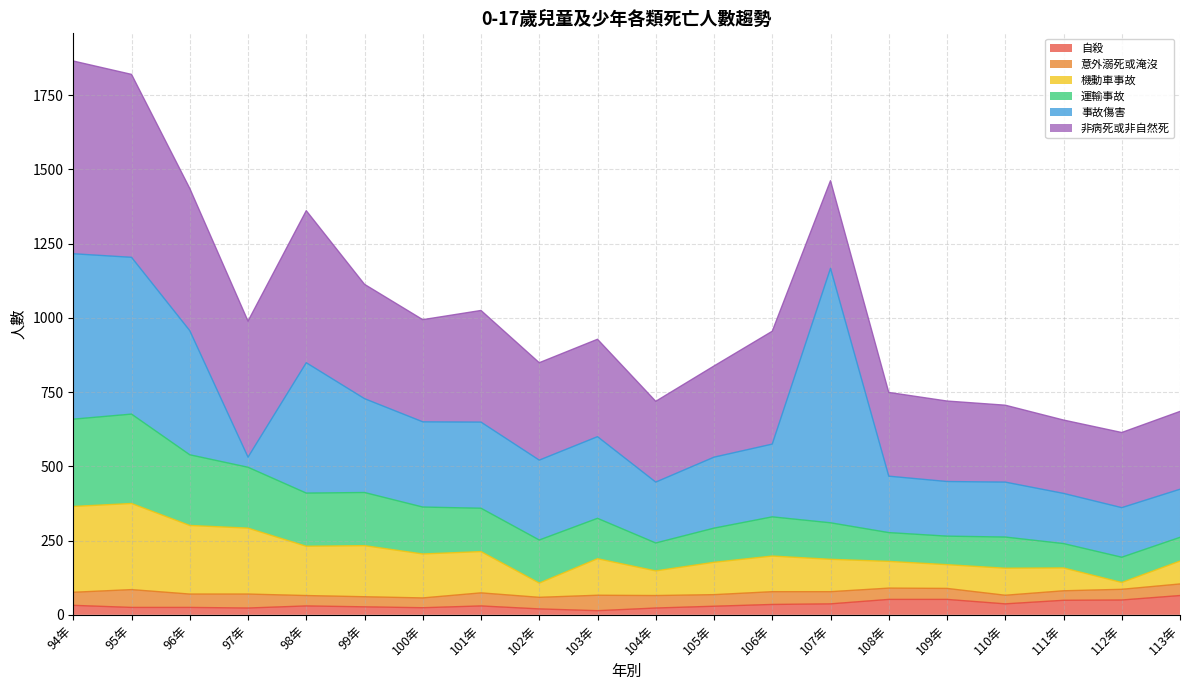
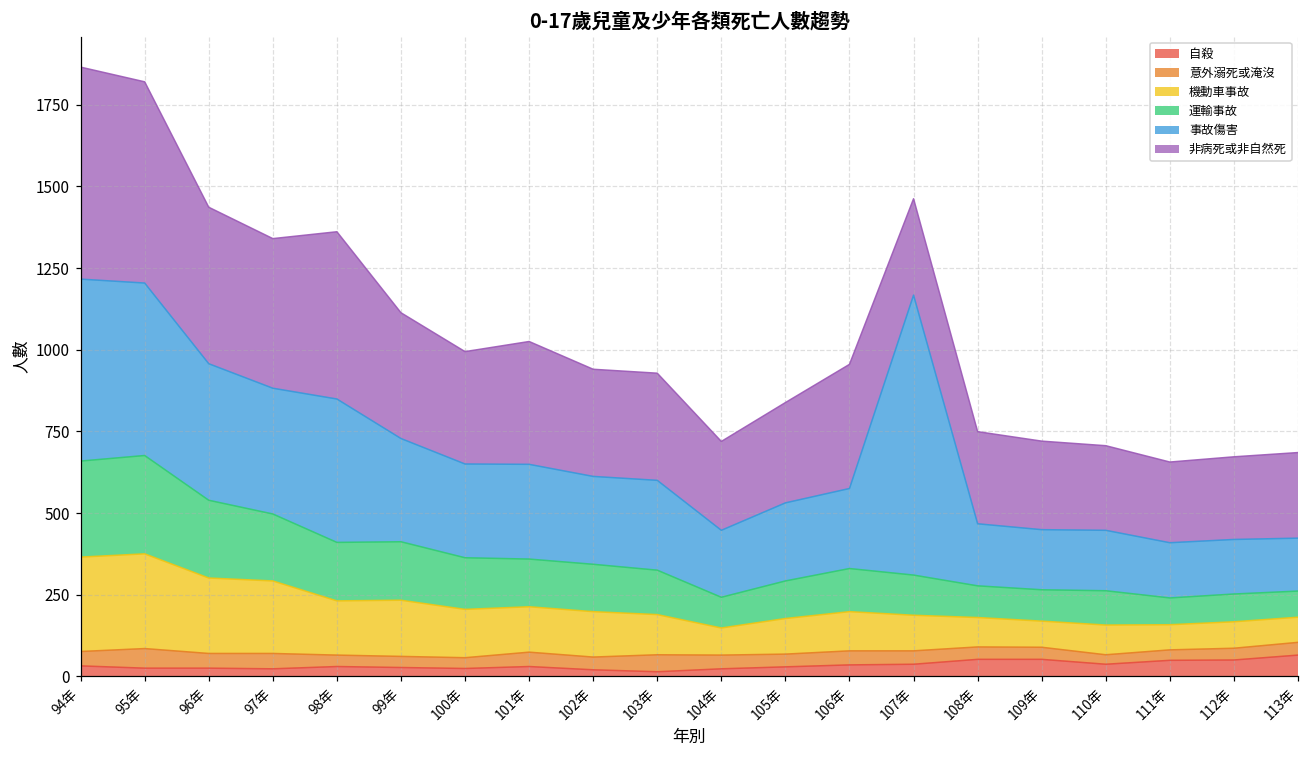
  {
    "機動車事故": {
      "94年": 290,
      "95年": 290,
      "96年": 230,
      "97年": 220,
      "98年": 170,
      "99年": 170,
      "100年": 150,
      "101年": 140,
-     "102年": 50,
+     "102年": 140,
      "103年": 120,
      "104年": 80,
      "105年": 110,
      "106年": 120,
      "107年": 110,
      "108年": 90,
      "109年": 80,
      "110年": 90,
      "111年": 80,
-     "112年": 20,
+     "112年": 80,
      "113年": 80
    },
    "運輸事故": {
      "94年": 290,
      "95年": 300,
      "96年": 240,
      "97年": 210,
      "98年": 180,
      "99年": 180,
      "100年": 160,
      "101年": 150,
      "102年": 150,
      "103年": 140,
      "104年": 90,
      "105年": 120,
      "106年": 130,
      "107年": 120,
      "108年": 100,
      "109年": 100,
      "110年": 110,
      "111年": 80,
      "112年": 90,
      "113年": 80
    },
    "事故傷害": {
      "94年": 560,
      "95年": 530,
      "96年": 420,
-     "97年": 30,
+     "97年": 390,
      "98年": 440,
      "99年": 320,
      "100年": 290,
      "101年": 290,
      "102年": 270,
      "103年": 280,
      "104年": 210,
      "105年": 240,
      "106年": 250,
      "107年": 860,
      "108年": 190,
      "109年": 180,
      "110年": 190,
      "111年": 170,
      "112年": 170,
      "113年": 160
    },
    "非病死或非自然死": {
      "94年": 650,
      "95年": 620,
      "96年": 480,
      "97年": 460,
      "98年": 510,
      "99年": 390,
      "100年": 340,
      "101年": 380,
      "102年": 330,
      "103年": 330,
      "104年": 270,
      "105年": 310,
      "106年": 380,
      "107年": 300,
      "108年": 280,
      "109年": 270,
      "110年": 260,
      "111年": 250,
      "112年": 250,
      "113年": 260
    }
  }
